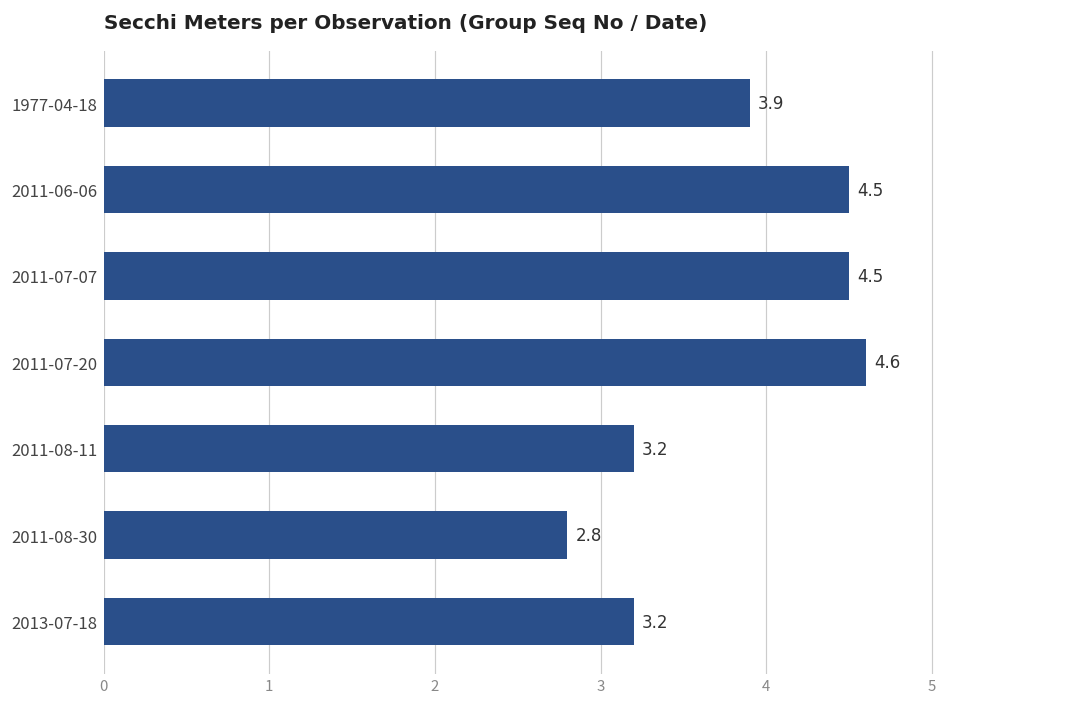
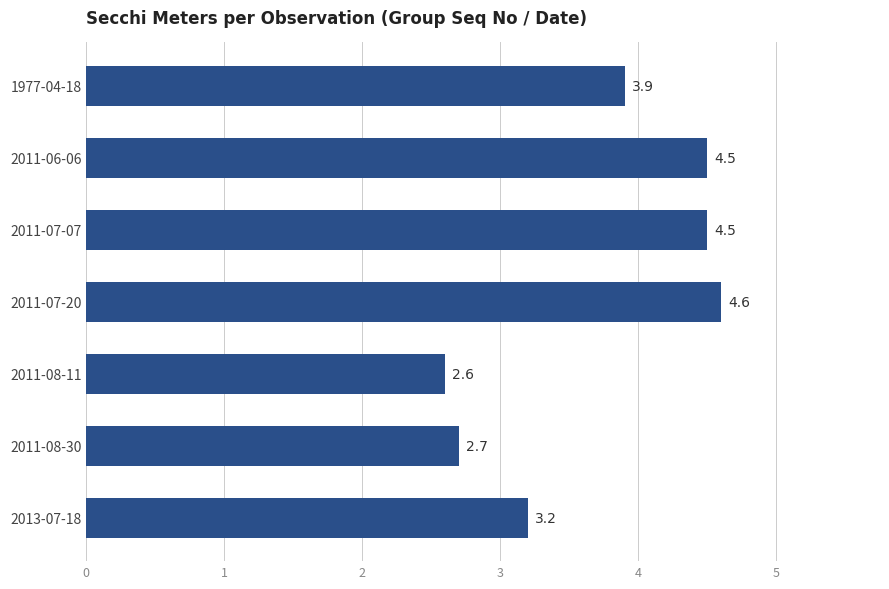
  {
    "1977-04-18": 3.9,
    "2011-06-06": 4.5,
    "2011-07-07": 4.5,
    "2011-07-20": 4.6,
-   "2011-08-11": 3.2,
-   "2011-08-30": 2.8,
+   "2011-08-11": 2.6,
+   "2011-08-30": 2.7,
    "2013-07-18": 3.2
  }
